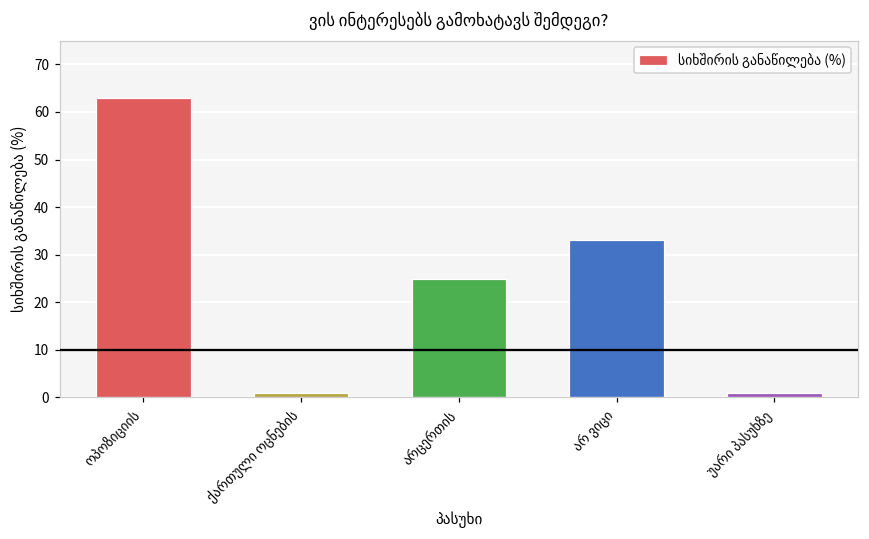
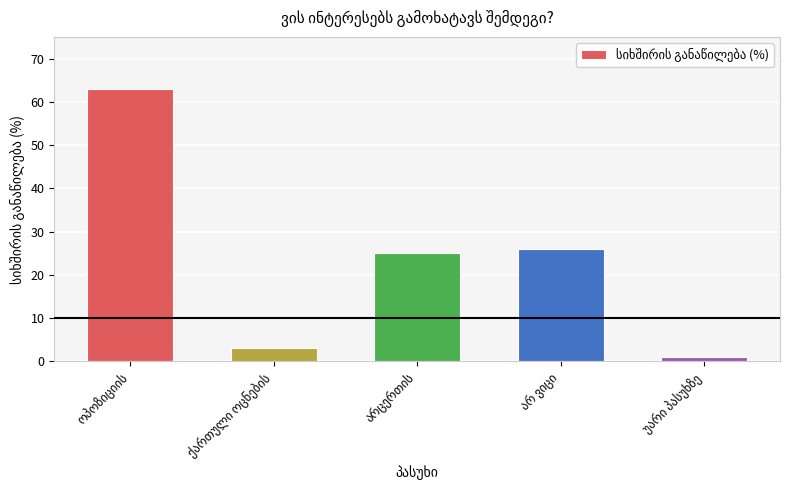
  {
    "ოპოზიციის": 63,
-   "ქართული ოცნების": 1,
+   "ქართული ოცნების": 3,
    "არცერთის": 25,
-   "არ ვიცი": 33,
+   "არ ვიცი": 26,
    "უარი პასუხზე": 1
  }
